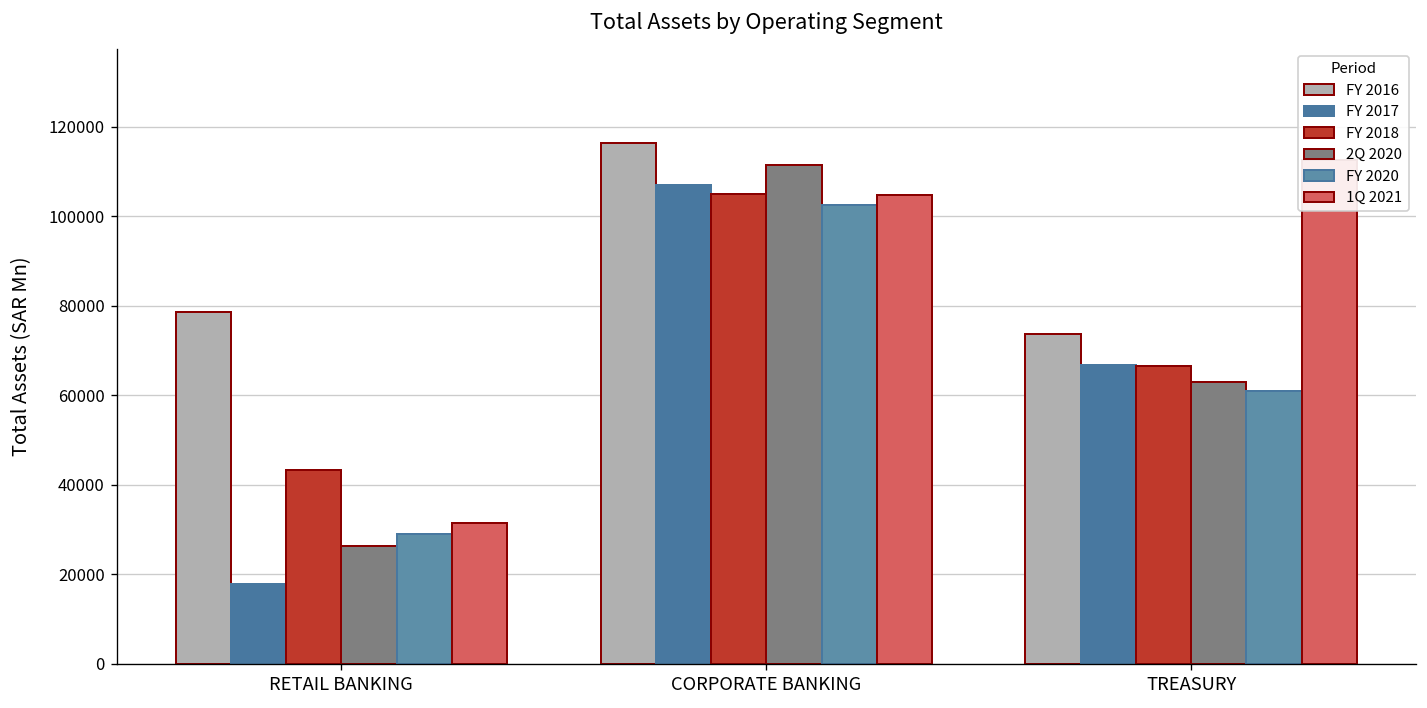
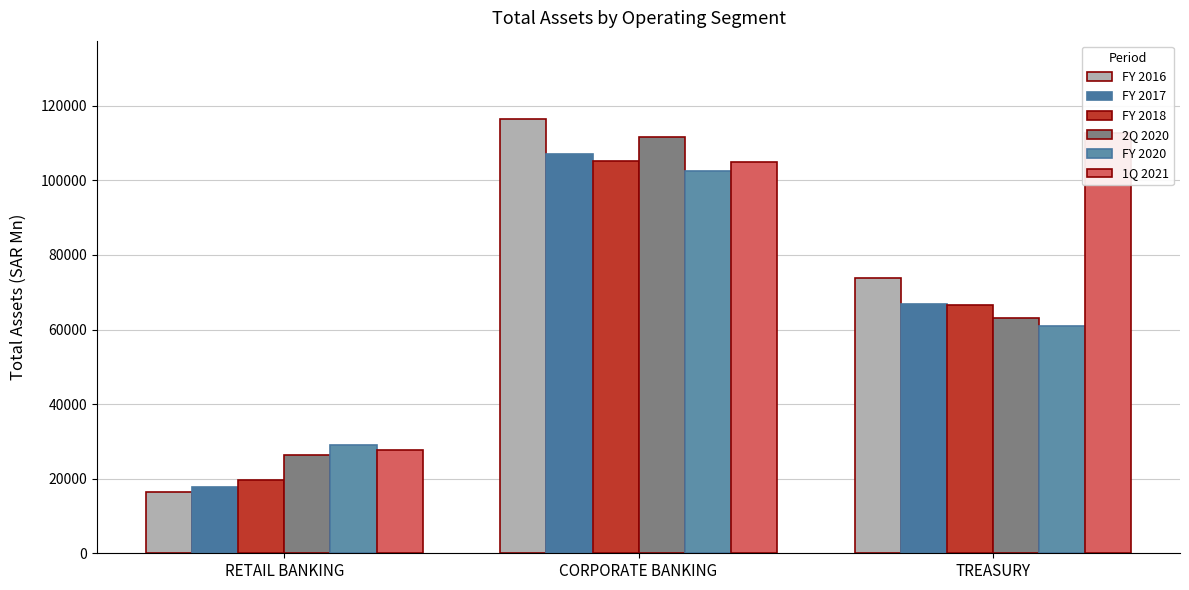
  {
    "FY 2016": {
-     "RETAIL BANKING": 79000,
+     "RETAIL BANKING": 17000,
      "CORPORATE BANKING": 117000,
      "TREASURY": 74000
    },
    "FY 2018": {
-     "RETAIL BANKING": 43000,
+     "RETAIL BANKING": 20000,
      "CORPORATE BANKING": 105000,
      "TREASURY": 67000
    },
    "1Q 2021": {
-     "RETAIL BANKING": 31000,
+     "RETAIL BANKING": 28000,
      "CORPORATE BANKING": 105000
    }
  }
